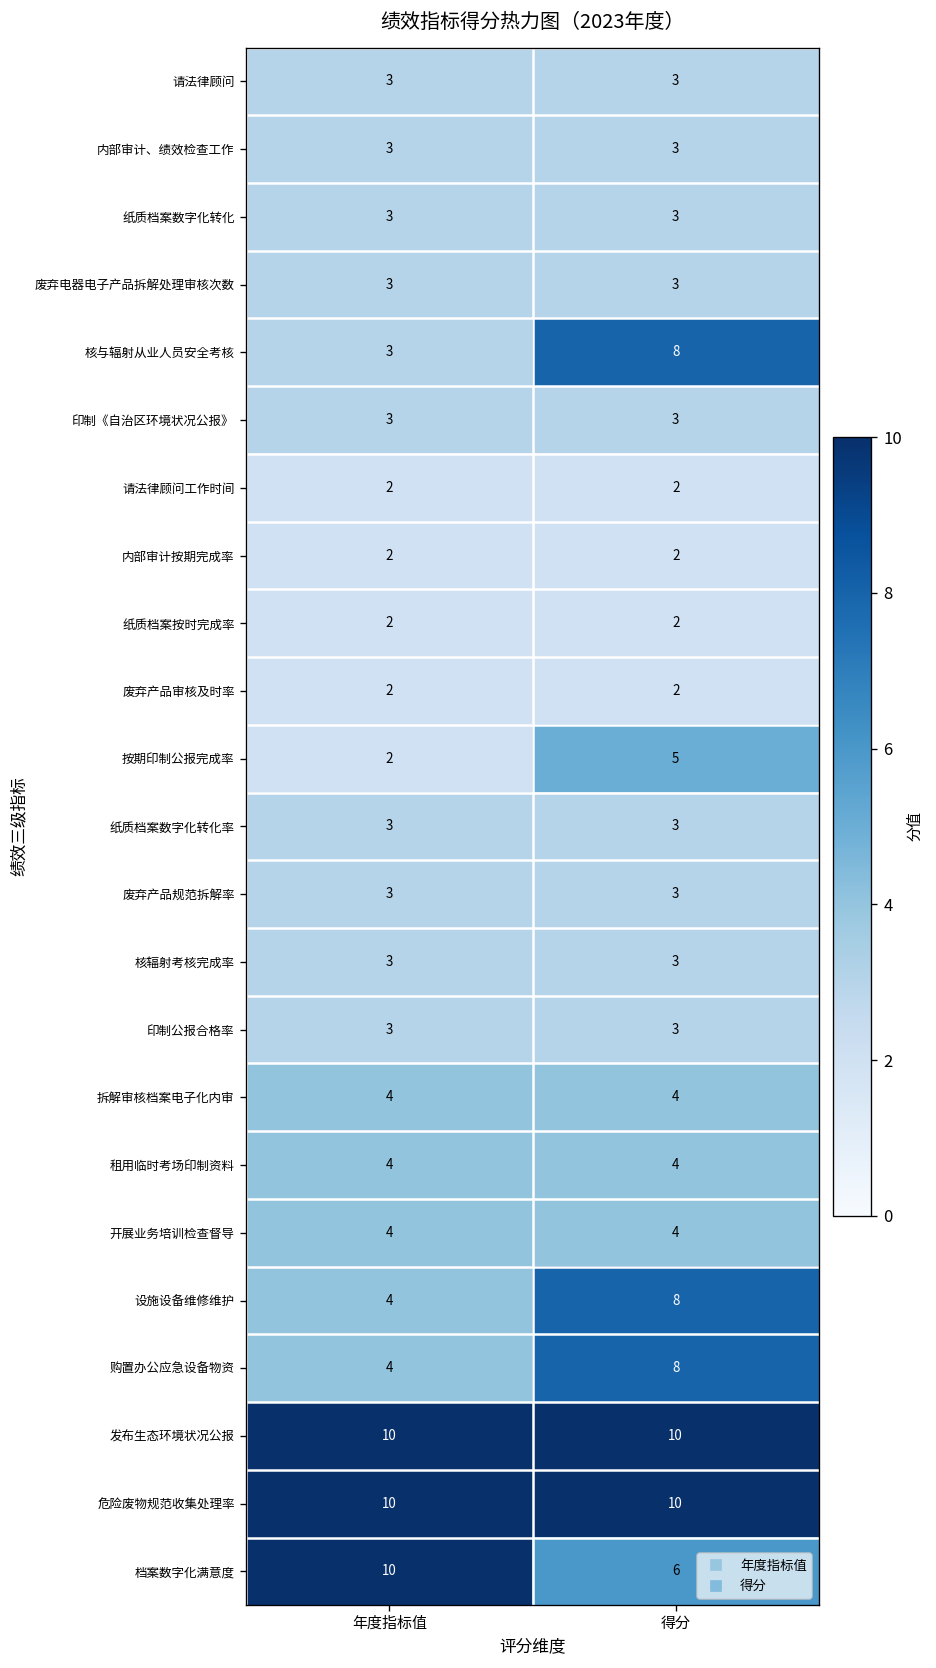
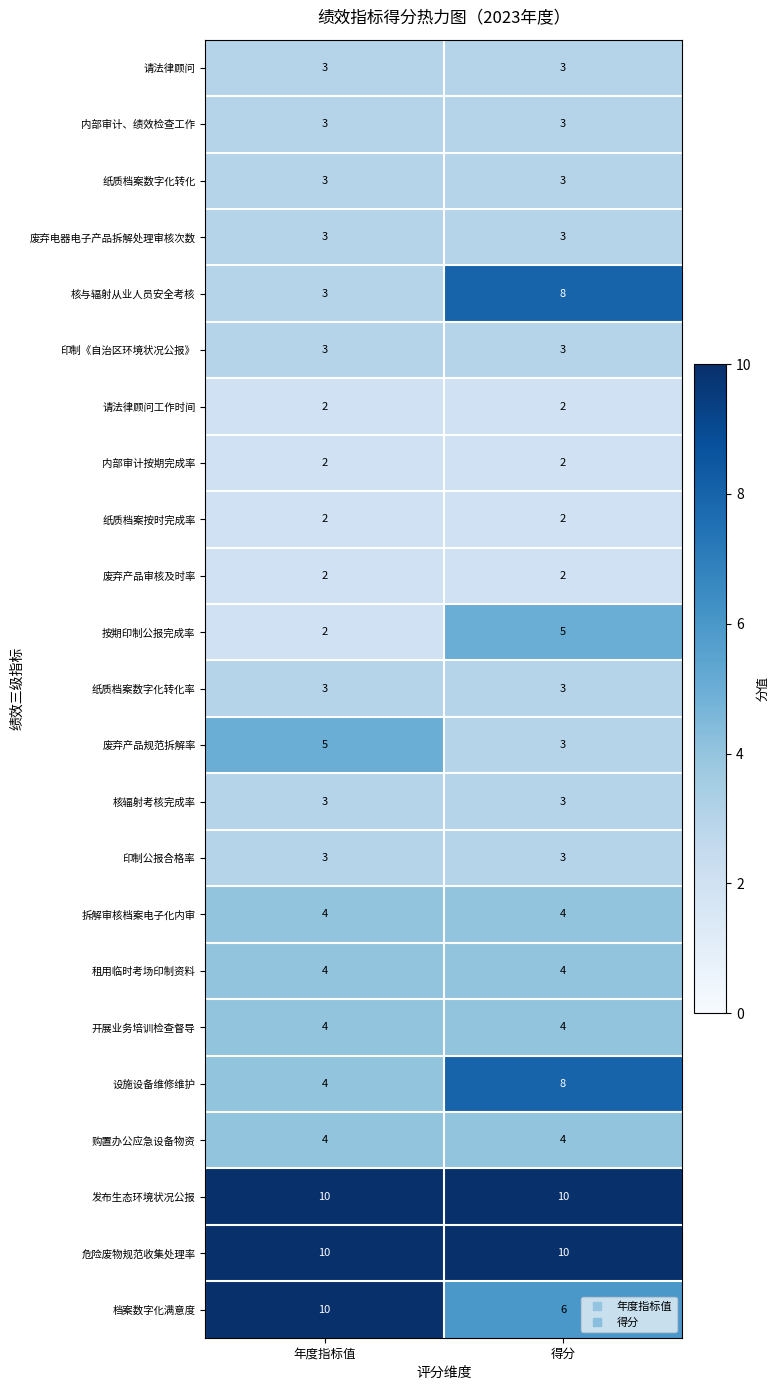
  {
    "请法律顾问": {
      "年度指标值": 3,
      "得分": 3
    },
    "内部审计、绩效检查工作": {
      "年度指标值": 3,
      "得分": 3
    },
    "纸质档案数字化转化": {
      "年度指标值": 3,
      "得分": 3
    },
    "废弃电器电子产品拆解处理审核次数": {
      "年度指标值": 3,
      "得分": 3
    },
    "核与辐射从业人员安全考核": {
      "年度指标值": 3,
      "得分": 8
    },
    "印制《自治区环境状况公报》": {
      "年度指标值": 3,
      "得分": 3
    },
    "请法律顾问工作时间": {
      "年度指标值": 2,
      "得分": 2
    },
    "内部审计按期完成率": {
      "年度指标值": 2,
      "得分": 2
    },
    "纸质档案按时完成率": {
      "年度指标值": 2,
      "得分": 2
    },
    "废弃产品审核及时率": {
      "年度指标值": 2,
      "得分": 2
    },
    "按期印制公报完成率": {
      "年度指标值": 2,
      "得分": 5
    },
    "纸质档案数字化转化率": {
      "年度指标值": 3,
      "得分": 3
    },
    "废弃产品规范拆解率": {
-     "年度指标值": 3,
+     "年度指标值": 5,
      "得分": 3
    },
    "核辐射考核完成率": {
      "年度指标值": 3,
      "得分": 3
    },
    "印制公报合格率": {
      "年度指标值": 3,
      "得分": 3
    },
    "拆解审核档案电子化内审": {
      "年度指标值": 4,
      "得分": 4
    },
    "租用临时考场印制资料": {
      "年度指标值": 4,
      "得分": 4
    },
    "开展业务培训检查督导": {
      "年度指标值": 4,
      "得分": 4
    },
    "设施设备维修维护": {
      "年度指标值": 4,
      "得分": 8
    },
    "购置办公应急设备物资": {
      "年度指标值": 4,
-     "得分": 8
+     "得分": 4
    },
    "发布生态环境状况公报": {
      "年度指标值": 10,
      "得分": 10
    },
    "危险废物规范收集处理率": {
      "年度指标值": 10,
      "得分": 10
    },
    "档案数字化满意度": {
      "年度指标值": 10,
      "得分": 6
    }
  }
